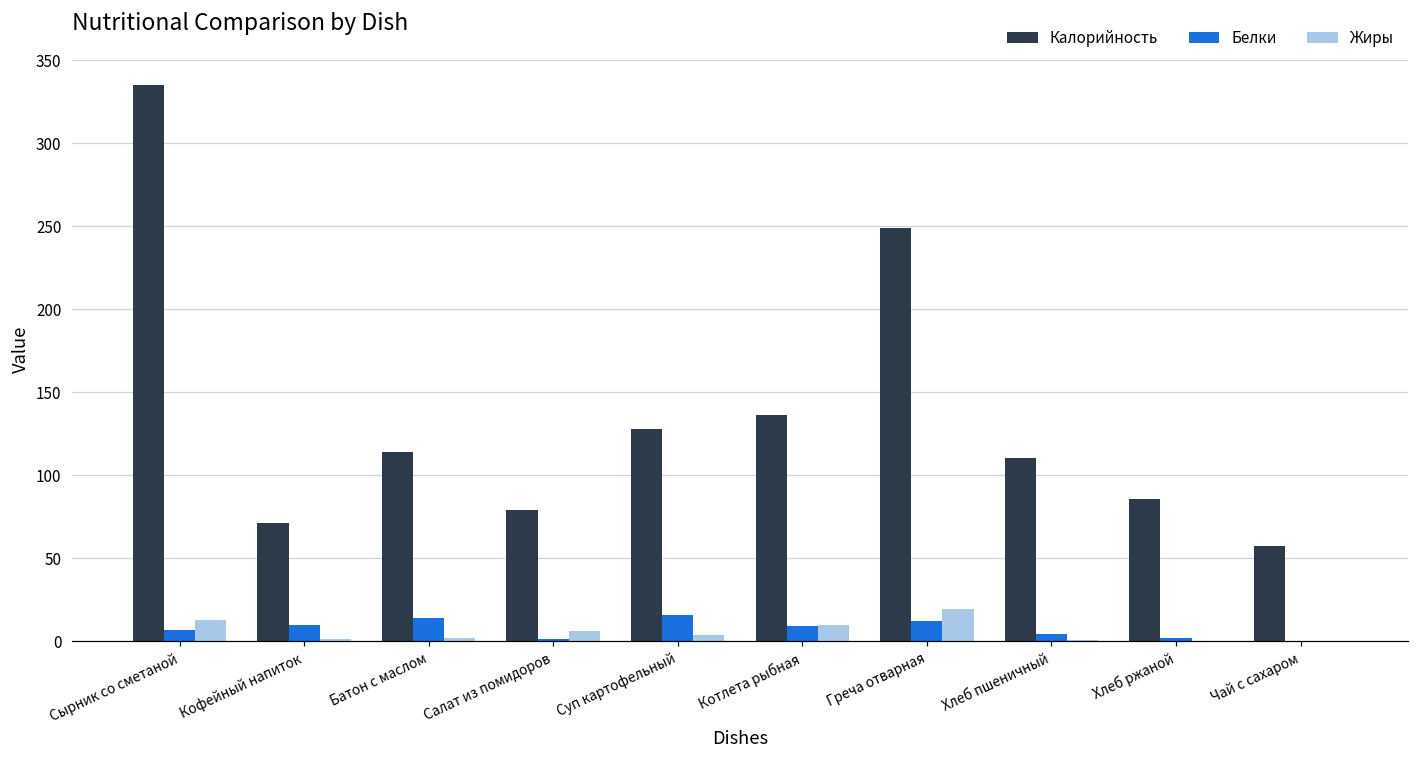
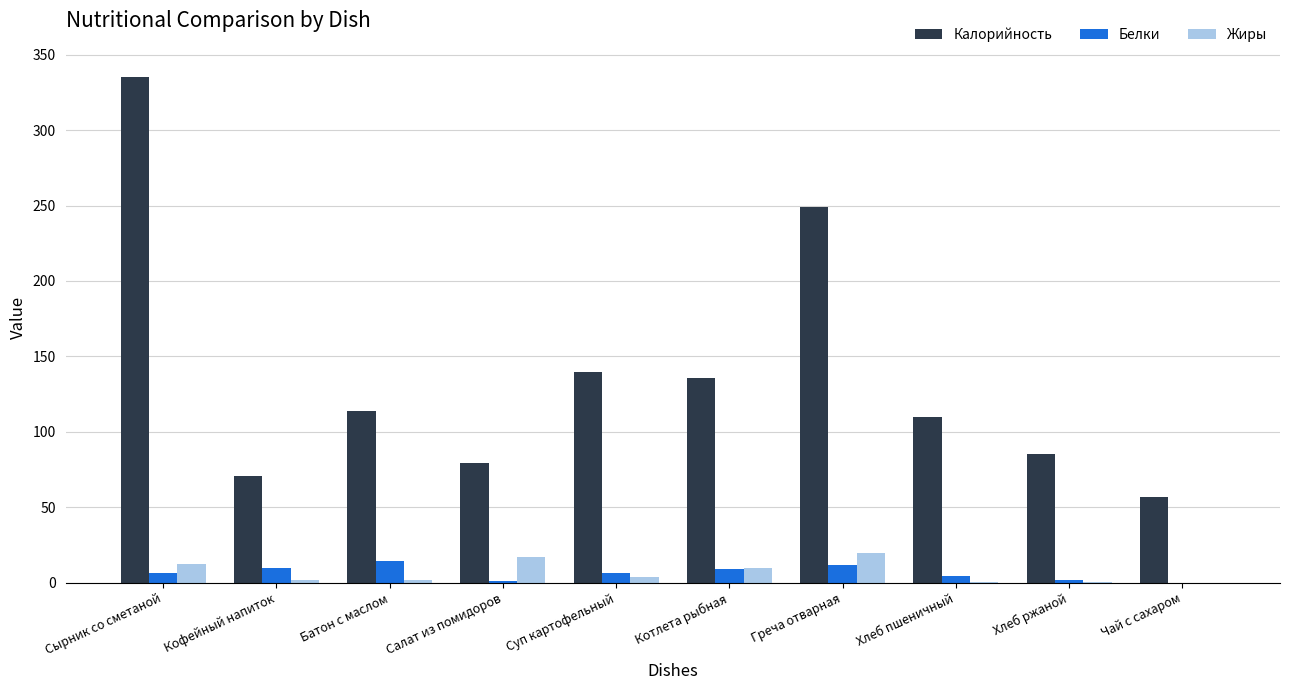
  {
    "Калорийность": {
      "Сырник со сметаной": 335,
      "Кофейный напиток": 71,
      "Батон с маслом": 114,
      "Салат из помидоров": 79,
-     "Суп картофельный": 128,
+     "Суп картофельный": 140,
      "Котлета рыбная": 136,
      "Греча отварная": 249,
      "Хлеб пшеничный": 110,
      "Хлеб ржаной": 86,
      "Чай с сахаром": 57
    },
    "Белки": {
      "Сырник со сметаной": 7,
      "Кофейный напиток": 10,
      "Батон с маслом": 14,
-     "Суп картофельный": 16,
+     "Суп картофельный": 7,
      "Котлета рыбная": 9,
      "Греча отварная": 12,
      "Хлеб пшеничный": 5,
      "Хлеб ржаной": 2,
      "Чай с сахаром": 0
    },
    "Жиры": {
      "Сырник со сметаной": 12,
      "Батон с маслом": 2,
-     "Салат из помидоров": 6,
+     "Салат из помидоров": 17,
      "Суп картофельный": 4,
      "Котлета рыбная": 10,
      "Греча отварная": 20,
      "Чай с сахаром": 0
    }
  }
